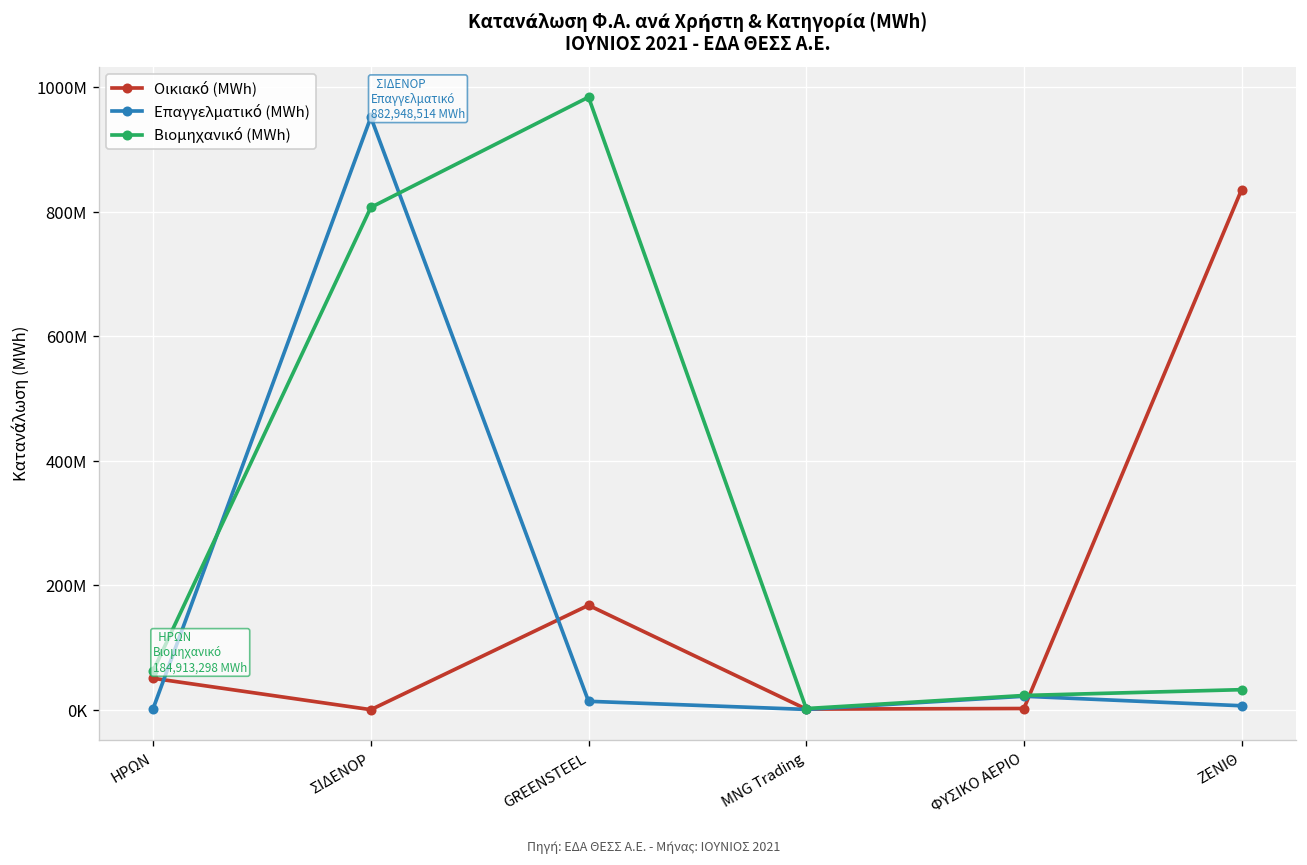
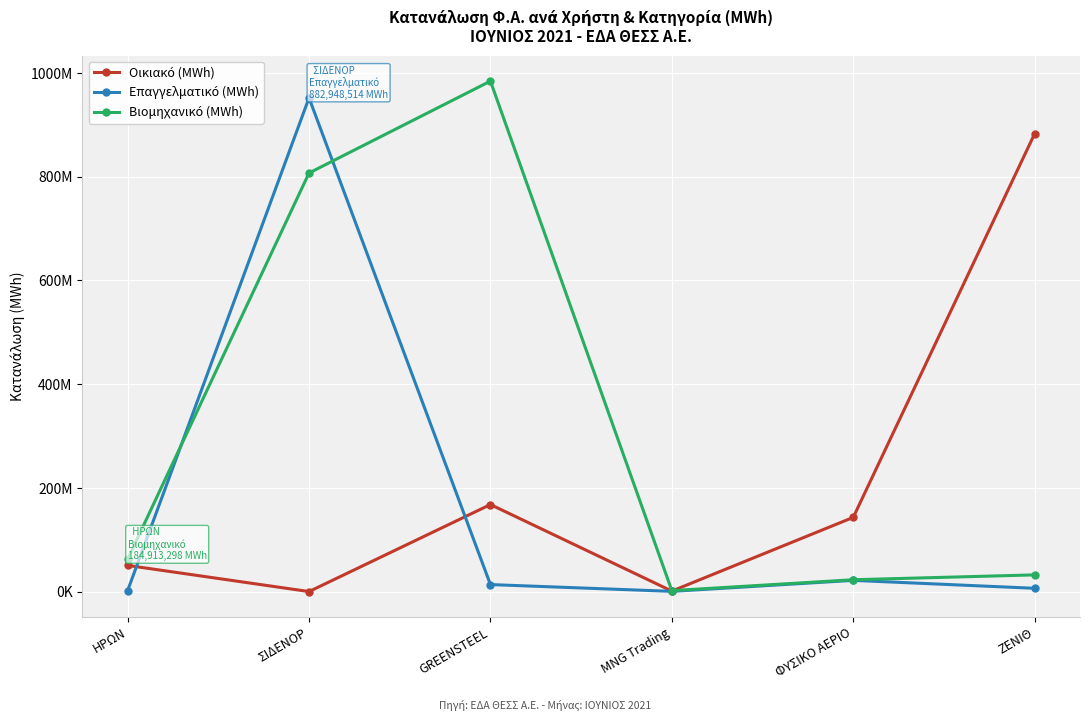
  {
    "Οικιακό (MWh)": {
      "ΗΡΩΝ": 50000000,
      "ΣΙΔΕΝΟΡ": 0,
      "GREENSTEEL": 170000000,
-     "ΦΥΣΙΚΟ ΑΕΡΙΟ": 0,
-     "ΖΕΝΙΘ": 840000000
+     "ΦΥΣΙΚΟ ΑΕΡΙΟ": 140000000,
+     "ΖΕΝΙΘ": 880000000
    },
    "Επαγγελματικό (MWh)": {
      "ΗΡΩΝ": 0,
      "GREENSTEEL": 10000000,
      "ΖΕΝΙΘ": 10000000
    },
    "Βιομηχανικό (MWh)": {
      "ΣΙΔΕΝΟΡ": 810000000,
      "GREENSTEEL": 980000000,
      "ΖΕΝΙΘ": 30000000
    }
  }
